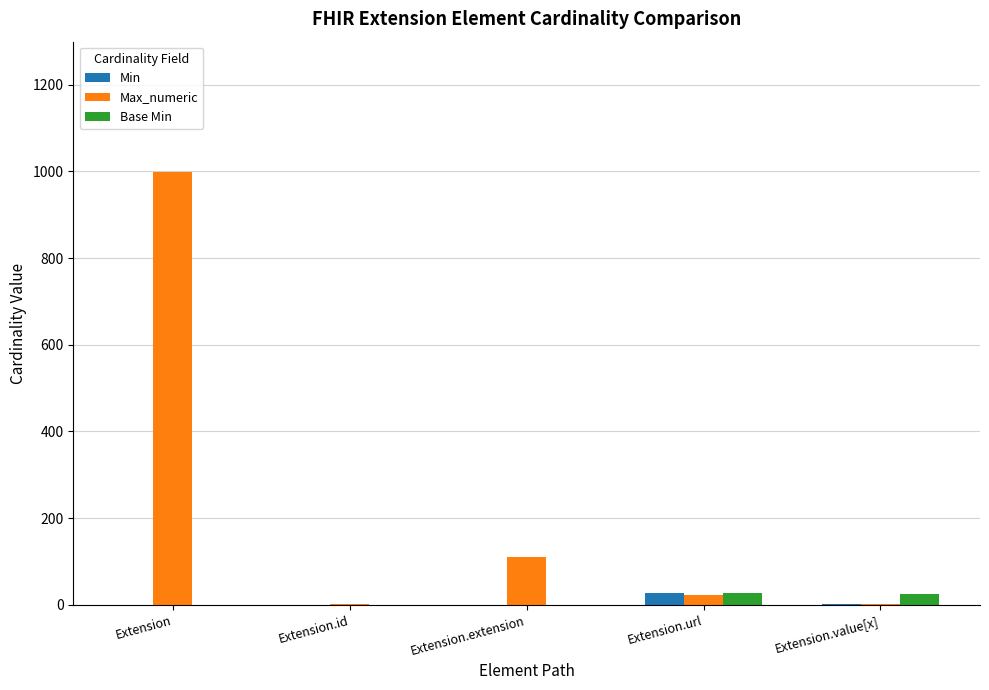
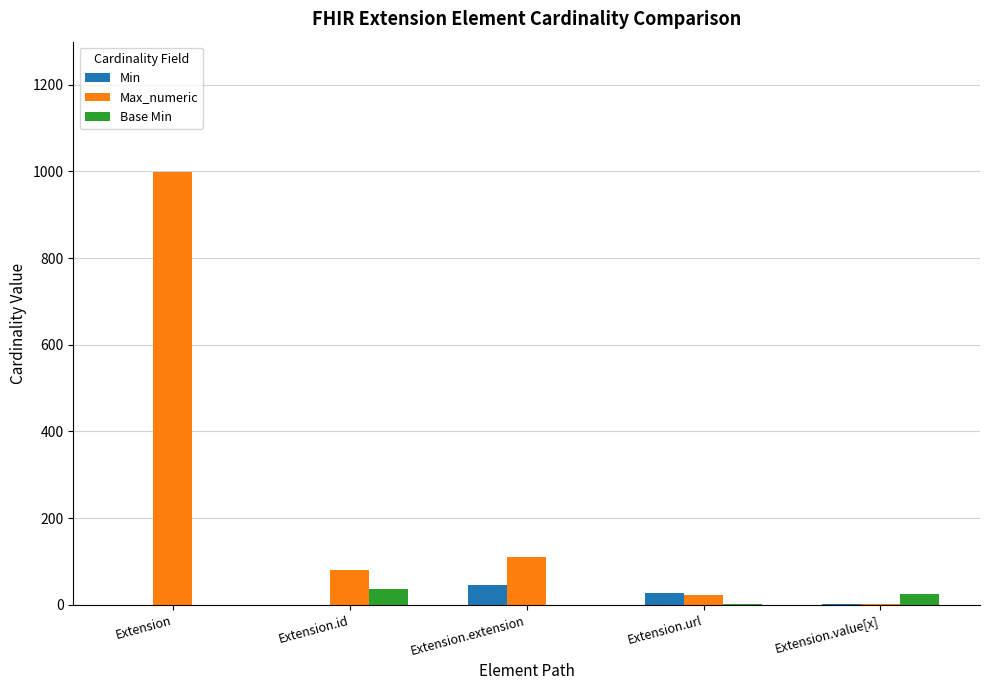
  {
    "Min": {
      "Extension": 0,
      "Extension.id": 0,
-     "Extension.extension": 0,
+     "Extension.extension": 50,
      "Extension.url": 30
    },
    "Max_numeric": {
      "Extension": 1000,
-     "Extension.id": 0,
+     "Extension.id": 80,
      "Extension.extension": 110,
      "Extension.url": 20
    },
    "Base Min": {
      "Extension": 0,
-     "Extension.id": 0,
+     "Extension.id": 40,
      "Extension.extension": 0,
-     "Extension.url": 30,
+     "Extension.url": 0,
      "Extension.value[x]": 30
    }
  }
